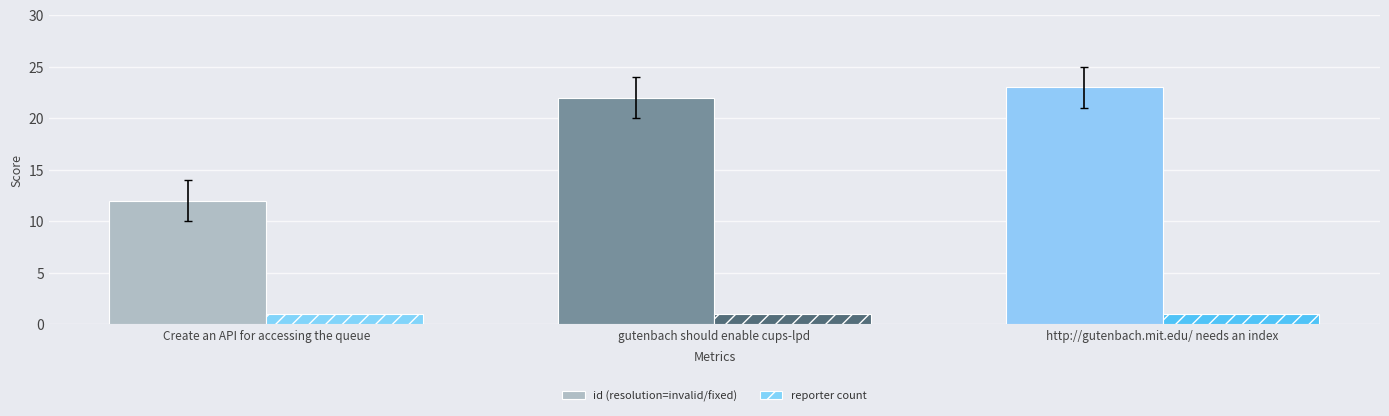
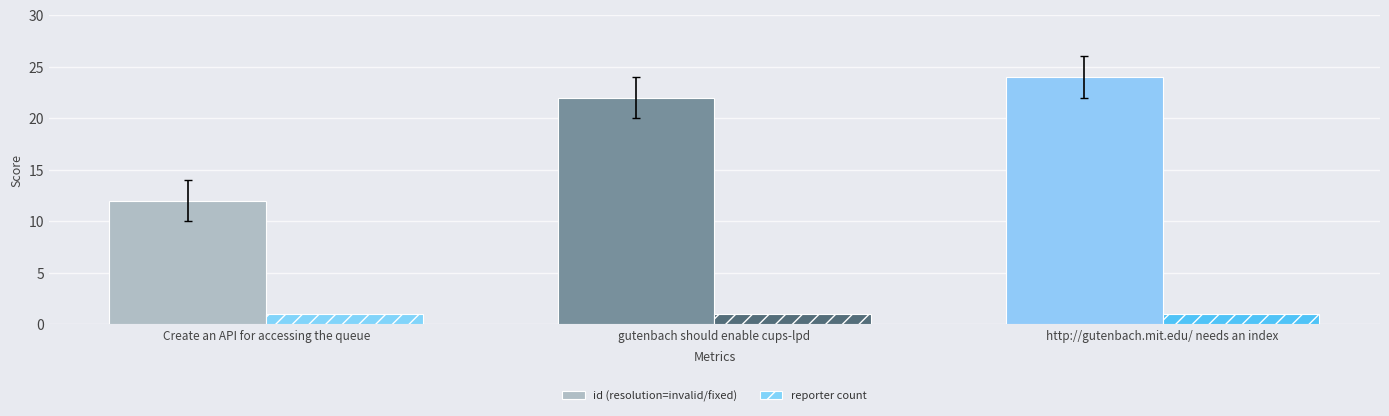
  {
    "id (resolution=invalid/fixed)": {
      "Create an API for accessing the queue": 12,
      "gutenbach should enable cups-lpd": 22,
-     "http://gutenbach.mit.edu/ needs an index": 23
+     "http://gutenbach.mit.edu/ needs an index": 24
    },
    "reporter count": {
      "Create an API for accessing the queue": 1,
      "gutenbach should enable cups-lpd": 1,
      "http://gutenbach.mit.edu/ needs an index": 1
    }
  }
